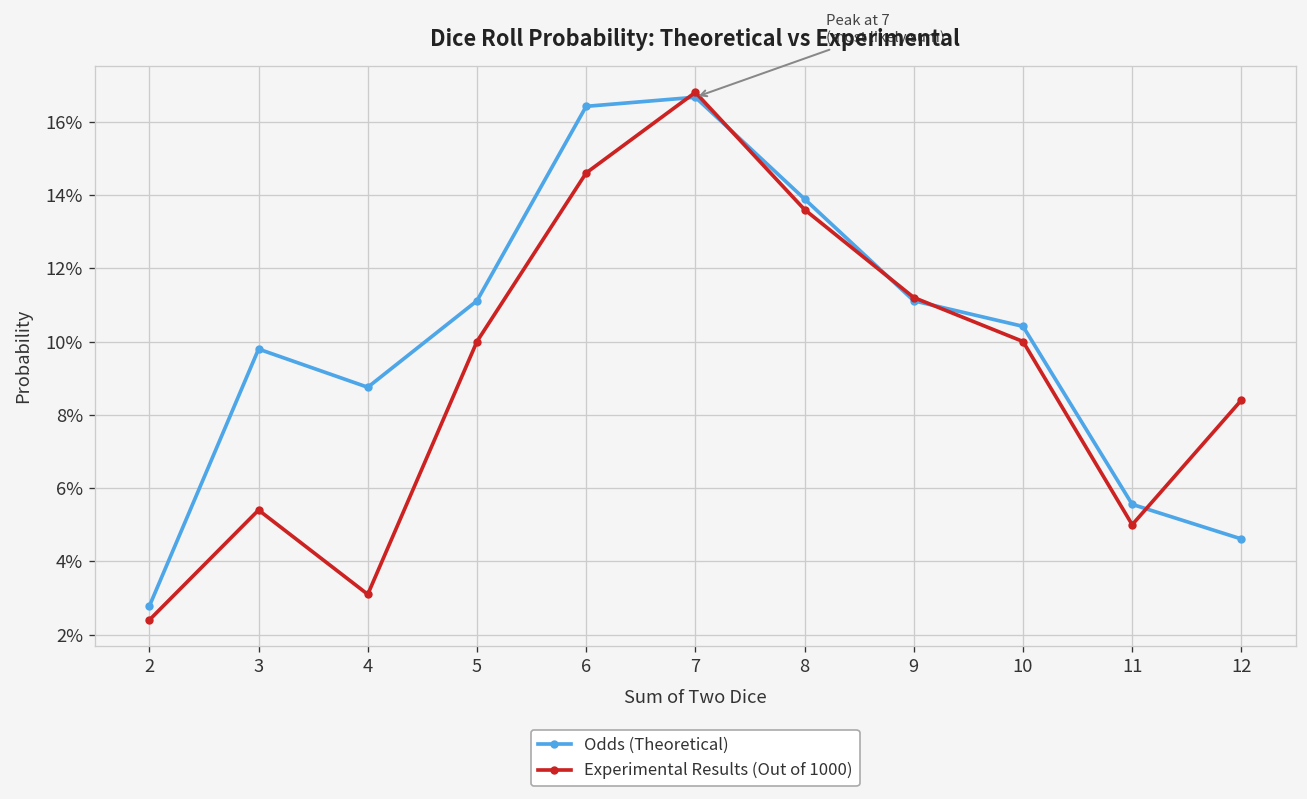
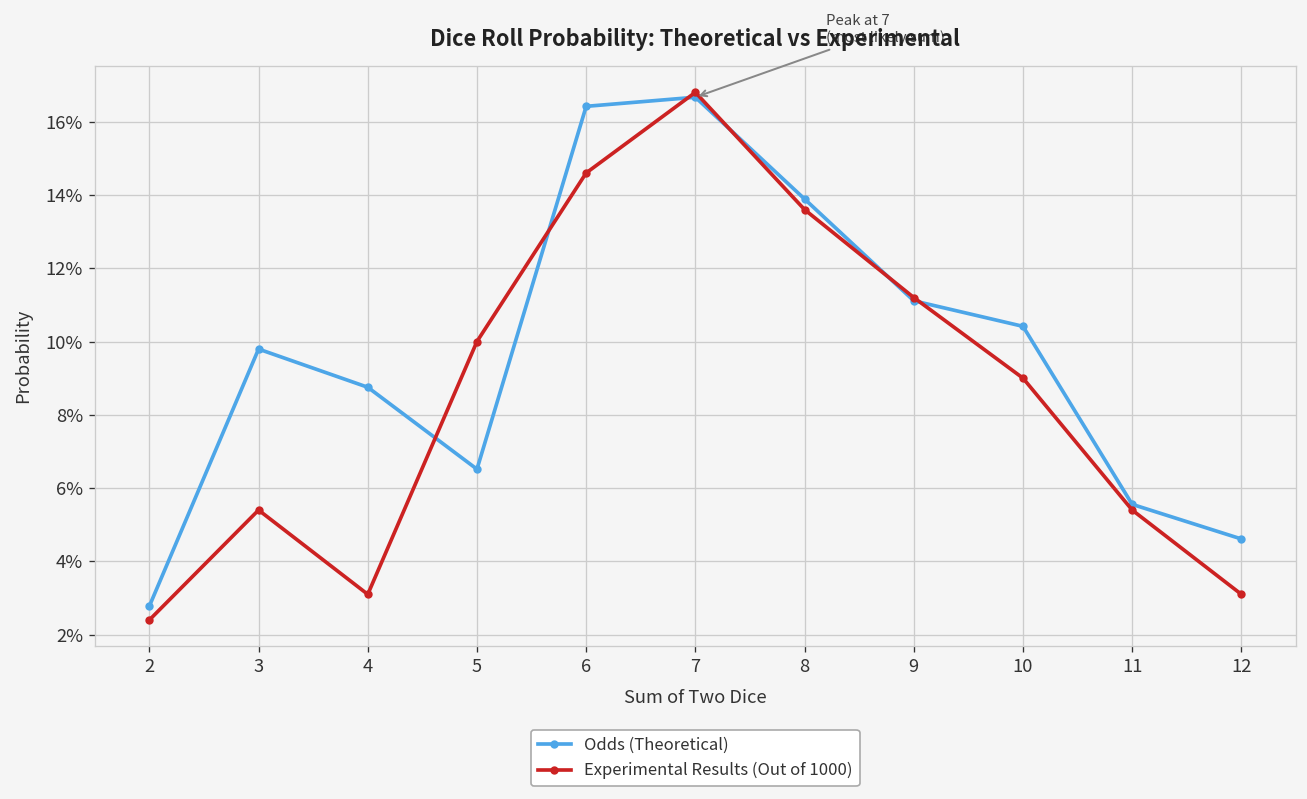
  {
    "Odds (Theoretical)": {
      "2": "2.8%",
      "3": "9.8%",
      "4": "8.8%",
-     "5": "11.1%",
+     "5": "6.5%",
      "6": "16.4%",
      "8": "13.9%",
      "9": "11.1%",
      "10": "10.4%",
      "11": "5.6%",
      "12": "4.6%"
    },
    "Experimental Results (Out of 1000)": {
      "2": "2.4%",
      "3": "5.4%",
      "4": "3.1%",
      "5": "10.0%",
      "6": "14.6%",
      "8": "13.6%",
      "9": "11.2%",
-     "10": "10.0%",
-     "11": "5.0%",
-     "12": "8.4%"
+     "10": "9.0%",
+     "11": "5.4%",
+     "12": "3.1%"
    }
  }
